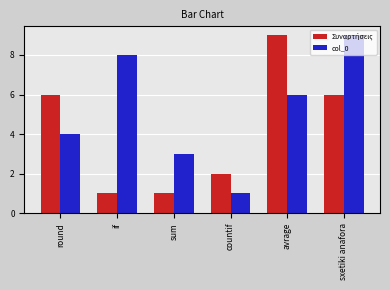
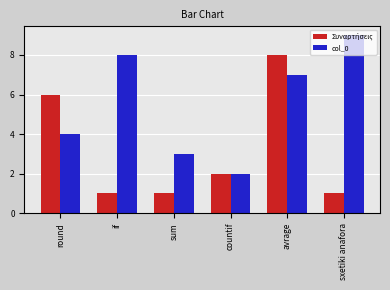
  {
    "Συναρτήσεις": {
      "round": 6,
      "if": 1,
      "sum": 1,
      "countif": 2,
-     "avrage": 9,
-     "sxetiki anafora": 6
+     "avrage": 8,
+     "sxetiki anafora": 1
    },
    "col_0": {
      "round": 4,
      "if": 8,
      "sum": 3,
-     "countif": 1,
-     "avrage": 6
+     "countif": 2,
+     "avrage": 7
    }
  }
